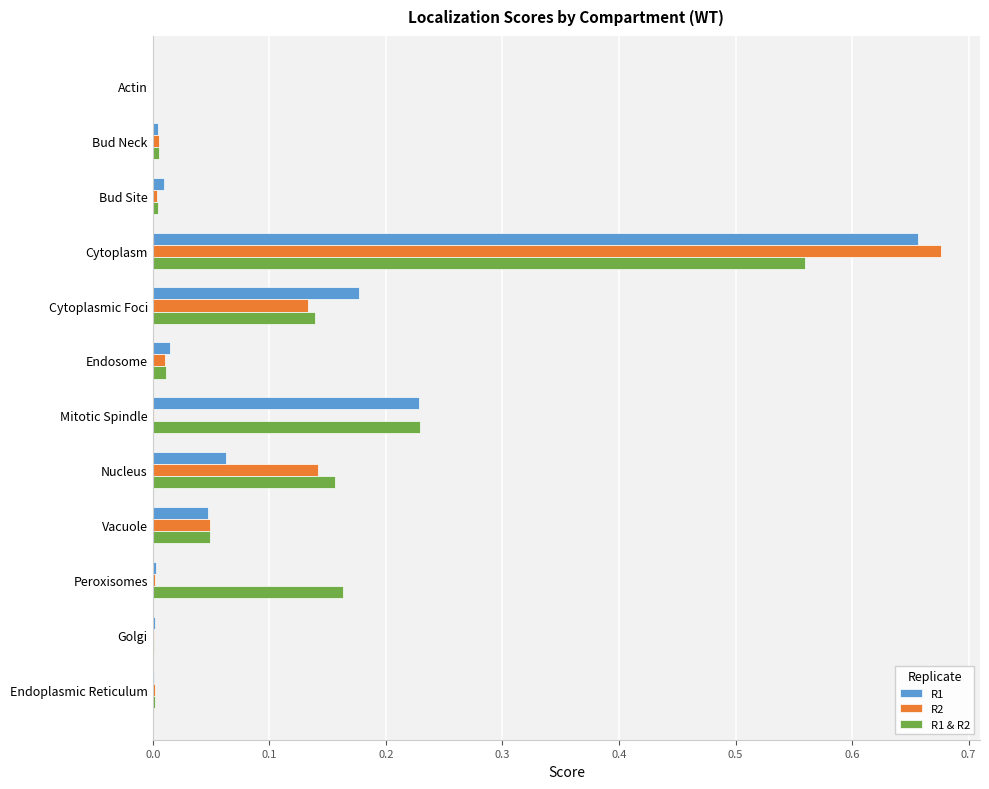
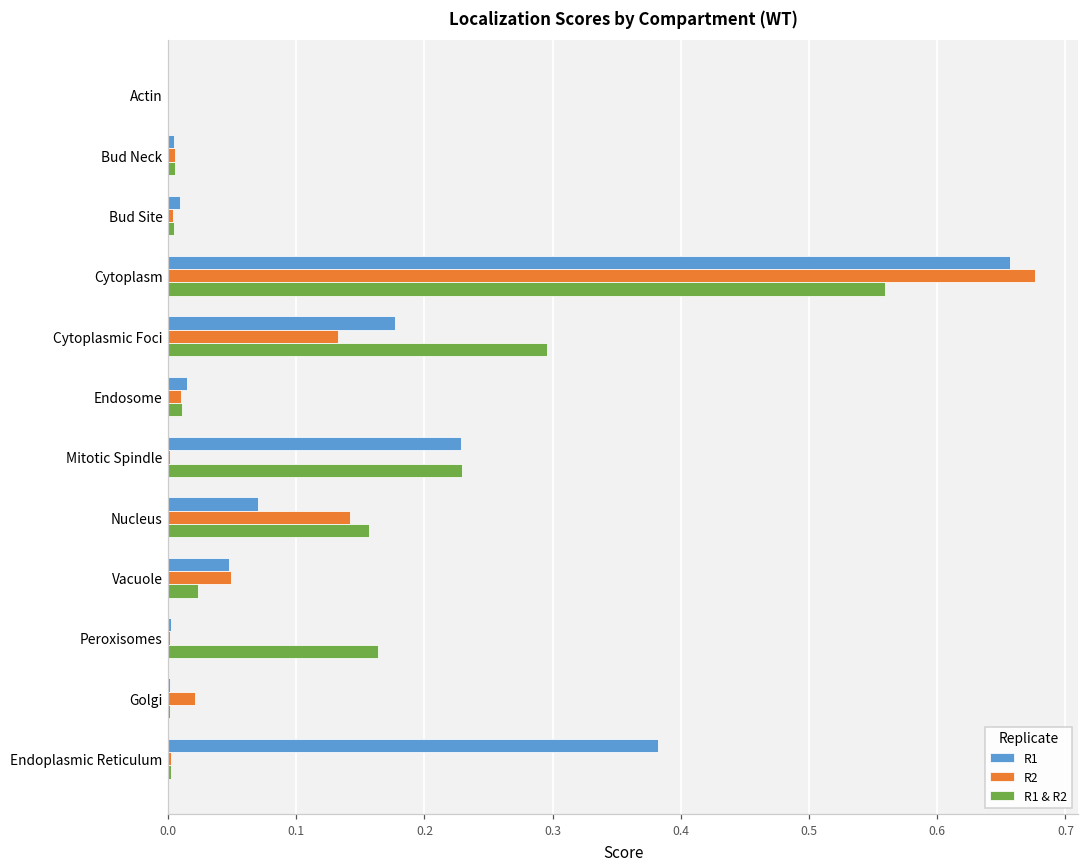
  {
    "R1": {
      "Bud Neck": 0.005,
      "Bud Site": 0.009,
      "Cytoplasm": 0.657,
      "Cytoplasmic Foci": 0.177,
      "Endosome": 0.015,
      "Mitotic Spindle": 0.229,
-     "Nucleus": 0.063,
+     "Nucleus": 0.071,
      "Vacuole": 0.048,
      "Peroxisomes": 0.003,
-     "Endoplasmic Reticulum": 0.001
+     "Endoplasmic Reticulum": 0.382
    },
    "R2": {
      "Bud Neck": 0.005,
      "Bud Site": 0.004,
      "Cytoplasm": 0.676,
      "Cytoplasmic Foci": 0.133,
      "Endosome": 0.011,
      "Nucleus": 0.142,
      "Vacuole": 0.049,
-     "Golgi": 0.001,
+     "Golgi": 0.021,
      "Endoplasmic Reticulum": 0.002
    },
    "R1 & R2": {
      "Bud Neck": 0.005,
      "Bud Site": 0.005,
      "Cytoplasm": 0.559,
-     "Cytoplasmic Foci": 0.139,
+     "Cytoplasmic Foci": 0.296,
      "Endosome": 0.011,
      "Mitotic Spindle": 0.229,
      "Nucleus": 0.157,
-     "Vacuole": 0.049,
+     "Vacuole": 0.023,
      "Peroxisomes": 0.163
    }
  }
